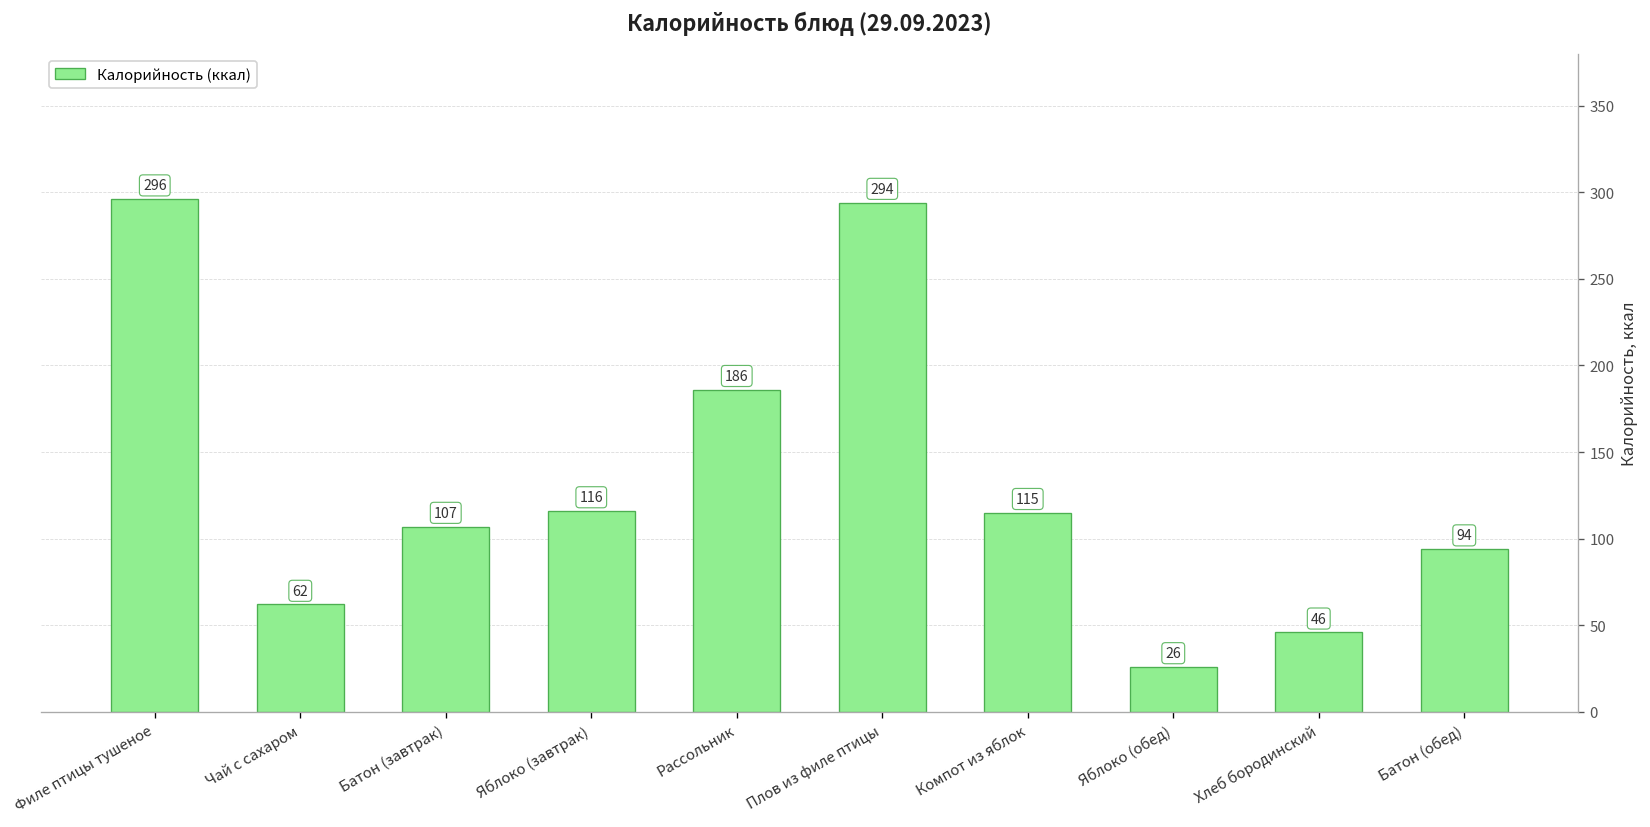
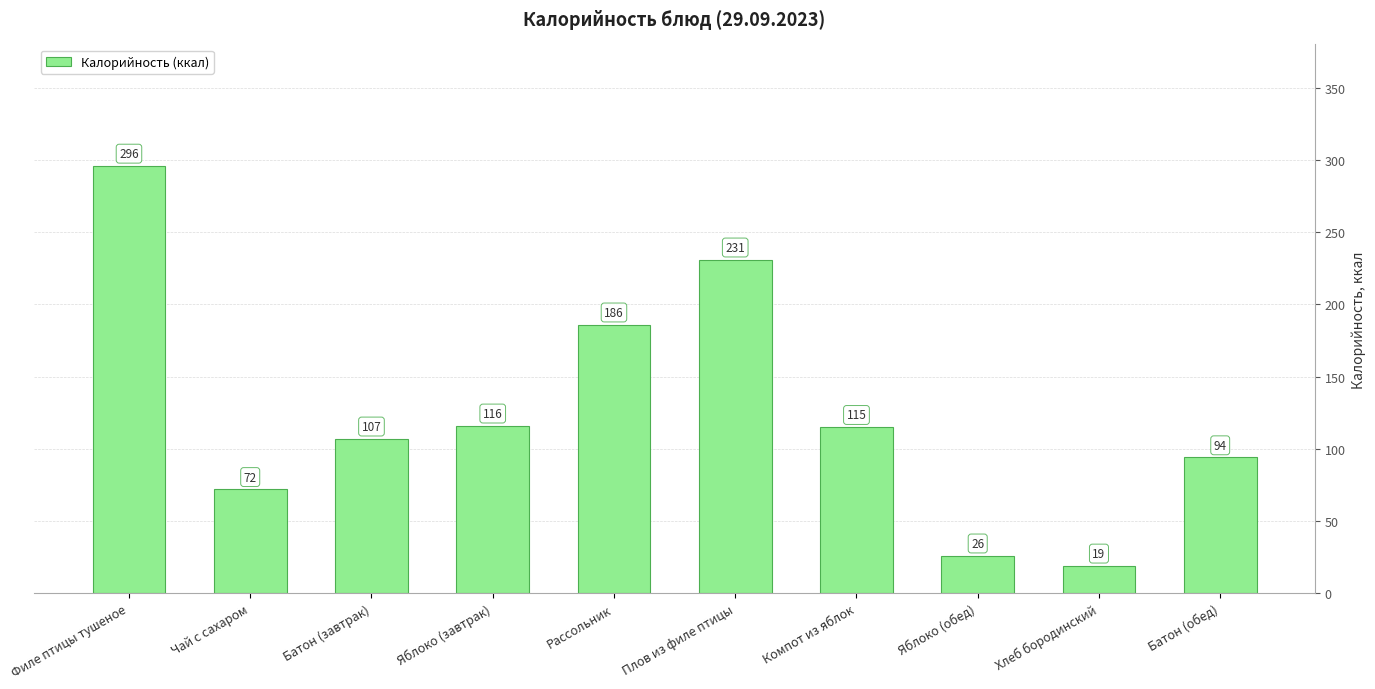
  {
-   "Чай с сахаром": 62,
-   "Плов из филе птицы": 294,
-   "Хлеб бородинский": 46
+   "Чай с сахаром": 72,
+   "Плов из филе птицы": 231,
+   "Хлеб бородинский": 19
  }
